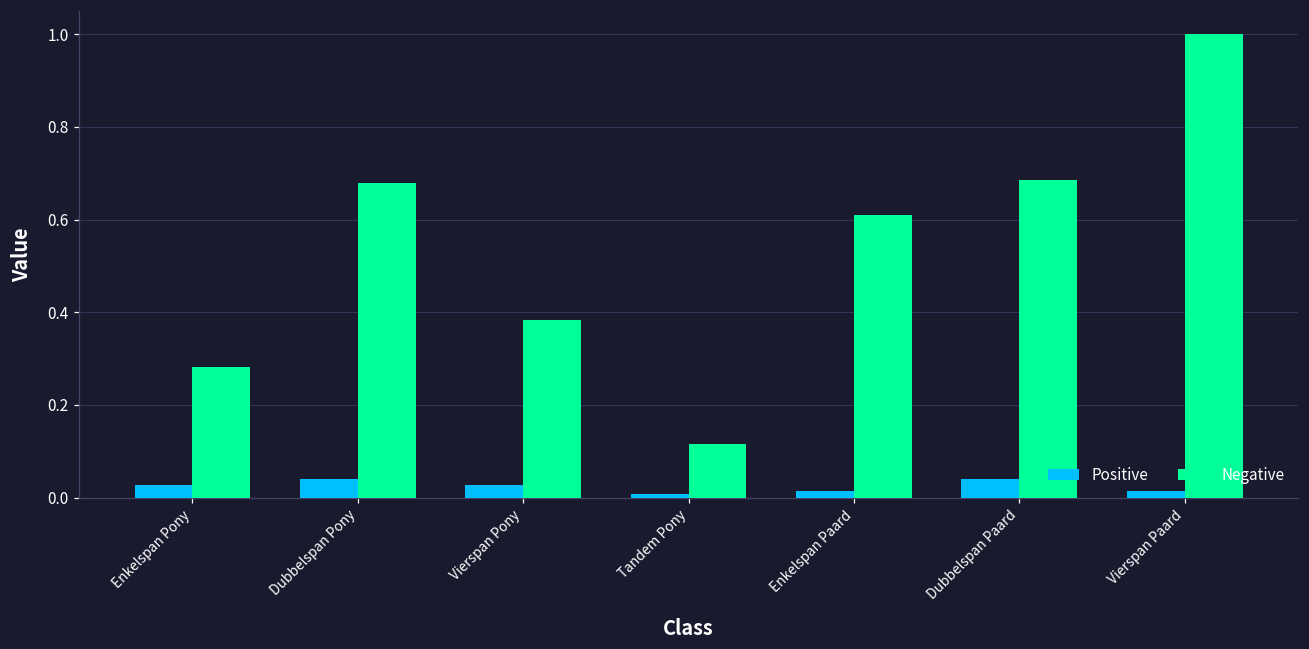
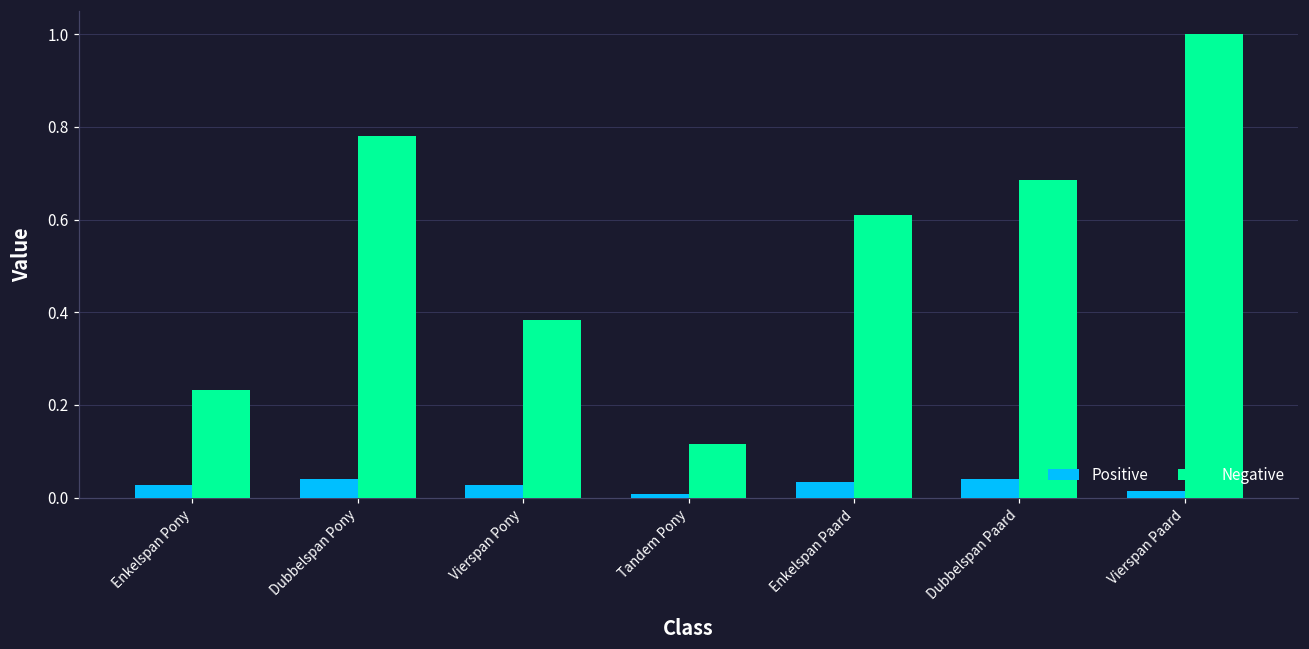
  {
    "Positive": {
      "Enkelspan Pony": 0.03,
      "Dubbelspan Pony": 0.04,
      "Vierspan Pony": 0.03,
      "Tandem Pony": 0.01,
-     "Enkelspan Paard": 0.01,
+     "Enkelspan Paard": 0.03,
      "Dubbelspan Paard": 0.04,
      "Vierspan Paard": 0.01
    },
    "Negative": {
-     "Enkelspan Pony": 0.28,
-     "Dubbelspan Pony": 0.68,
+     "Enkelspan Pony": 0.23,
+     "Dubbelspan Pony": 0.78,
      "Vierspan Pony": 0.38,
      "Tandem Pony": 0.12,
      "Enkelspan Paard": 0.61,
      "Dubbelspan Paard": 0.68,
      "Vierspan Paard": 1.00
    }
  }
